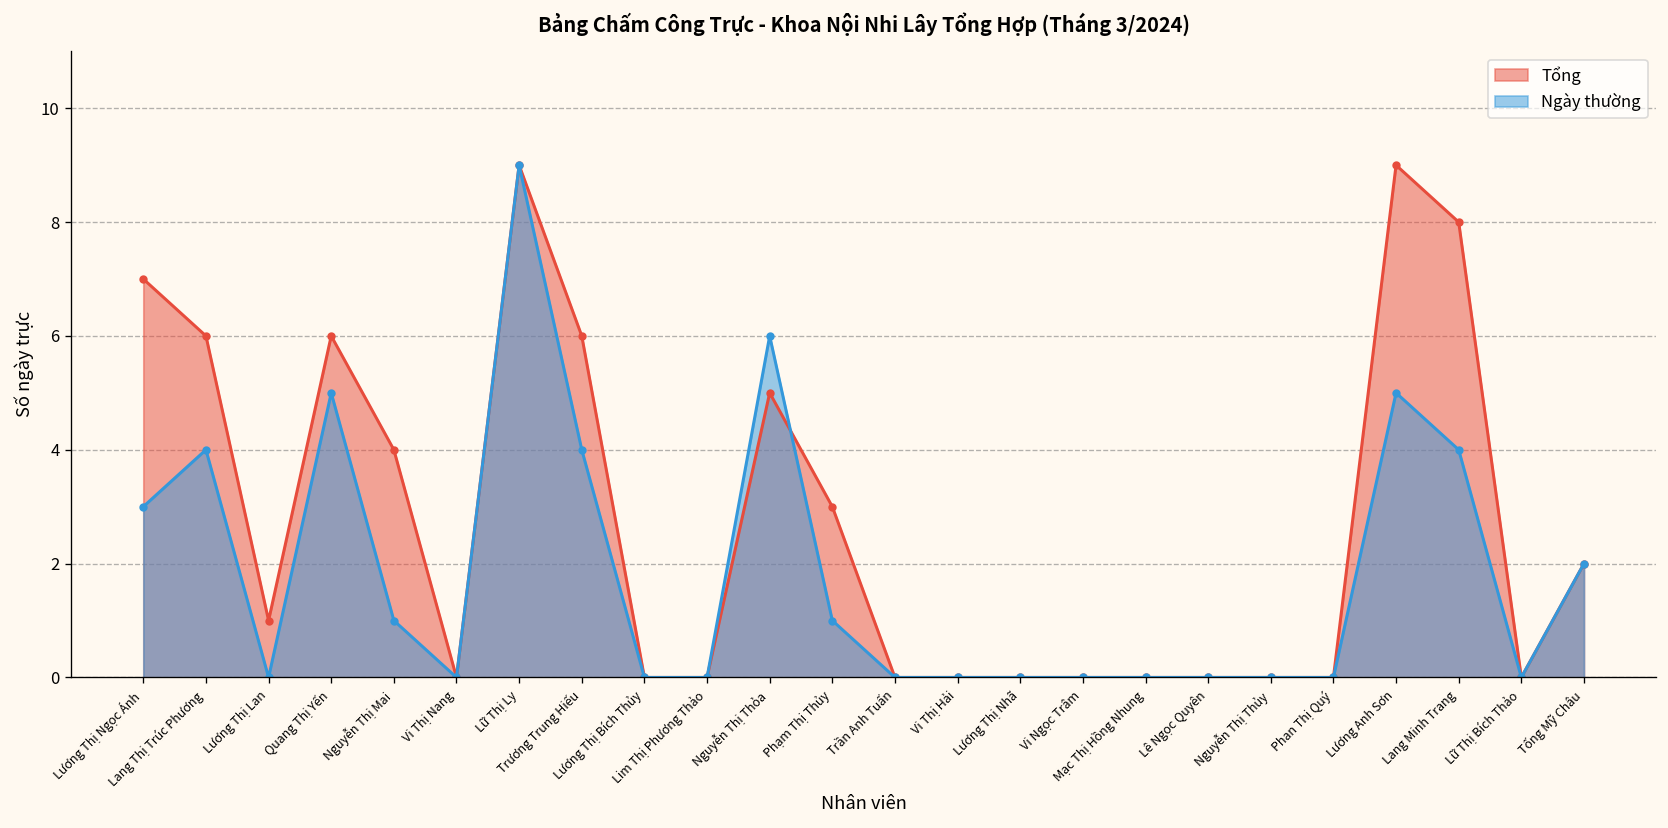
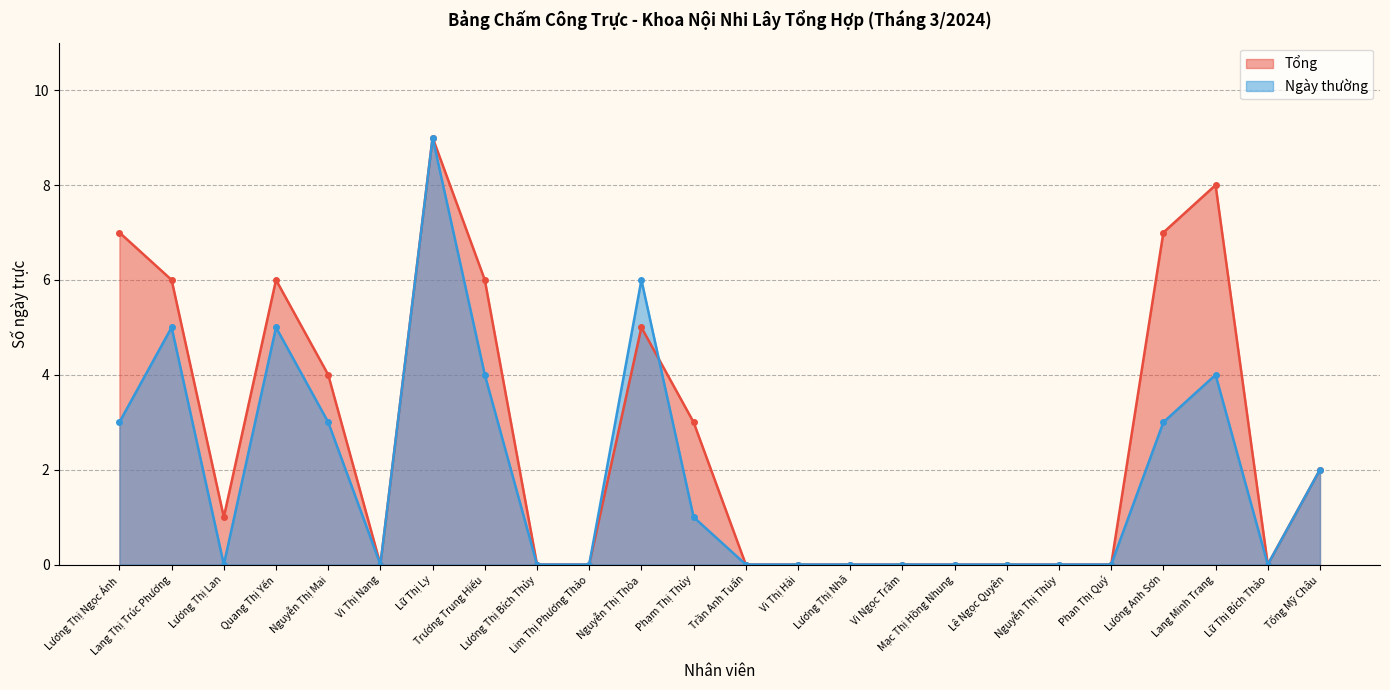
  {
    "Tổng": {
      "Lương Thị Ngọc Ánh": 7,
      "Lang Thị Trúc Phương": 6,
      "Lương Thị Lan": 1,
      "Quang Thị Yến": 6,
      "Nguyễn Thị Mai": 4,
      "Trương Trung Hiếu": 6,
      "Nguyễn Thị Thỏa": 5,
      "Phạm Thị Thủy": 3,
-     "Lương Anh Sơn": 9,
+     "Lương Anh Sơn": 7,
      "Lang Minh Trang": 8
    },
    "Ngày thường": {
      "Lương Thị Ngọc Ánh": 3,
-     "Lang Thị Trúc Phương": 4,
+     "Lang Thị Trúc Phương": 5,
      "Lương Thị Lan": 0,
      "Quang Thị Yến": 5,
-     "Nguyễn Thị Mai": 1,
+     "Nguyễn Thị Mai": 3,
      "Trương Trung Hiếu": 4,
      "Nguyễn Thị Thỏa": 6,
      "Phạm Thị Thủy": 1,
-     "Lương Anh Sơn": 5,
+     "Lương Anh Sơn": 3,
      "Lang Minh Trang": 4
    }
  }
